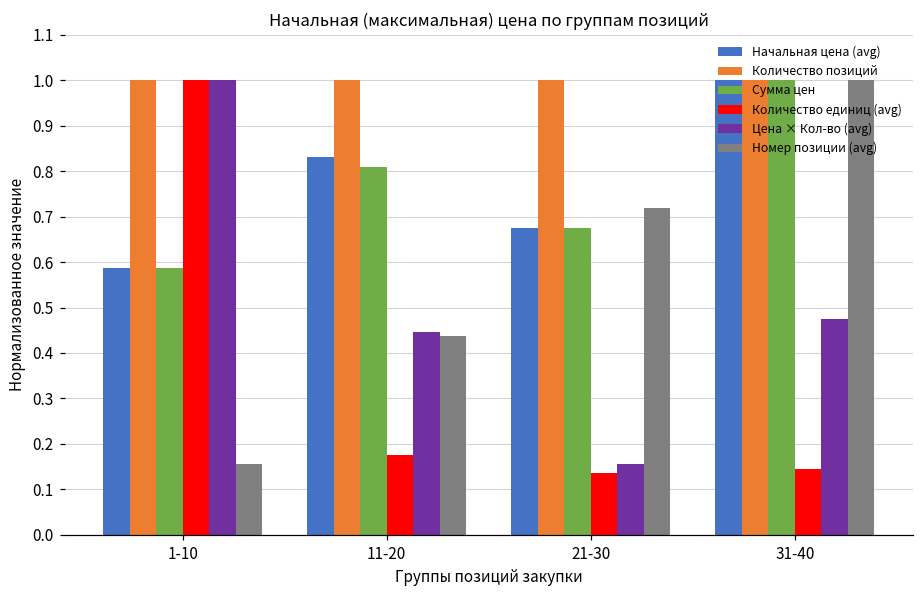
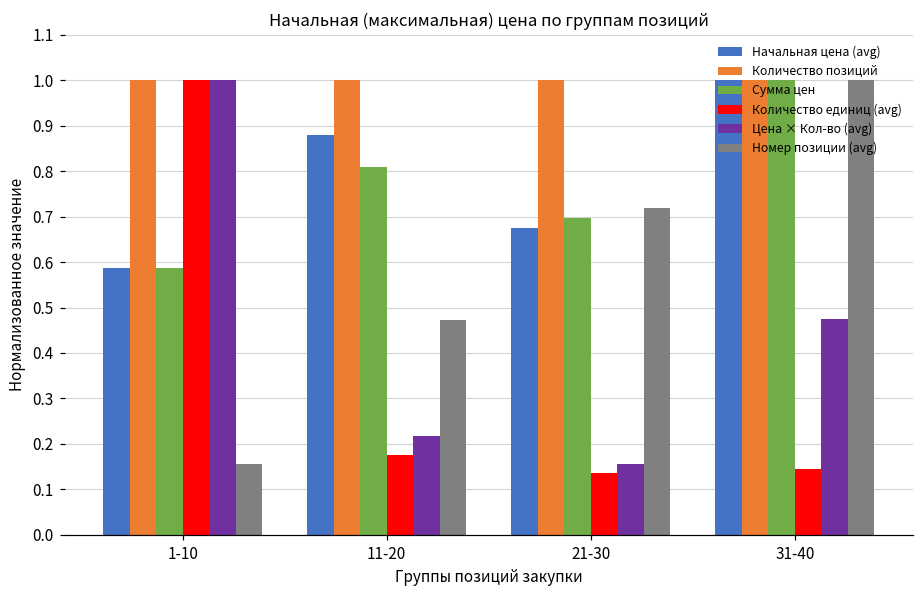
  {
    "Начальная цена (avg)": {
      "1-10": 0.59,
-     "11-20": 0.83,
+     "11-20": 0.88,
      "21-30": 0.68,
      "31-40": 1.00
    },
    "Количество позиций": {
      "1-10": 1.00,
      "11-20": 1.00,
      "21-30": 1.00,
      "31-40": 1.00
    },
    "Сумма цен": {
      "1-10": 0.59,
      "11-20": 0.81,
-     "21-30": 0.68,
+     "21-30": 0.70,
      "31-40": 1.00
    },
    "Количество единиц (avg)": {
      "1-10": 1.00,
      "11-20": 0.18,
      "21-30": 0.14,
      "31-40": 0.15
    },
    "Цена × Кол-во (avg)": {
      "1-10": 1.00,
-     "11-20": 0.45,
+     "11-20": 0.22,
      "21-30": 0.16,
      "31-40": 0.47
    },
    "Номер позиции (avg)": {
      "1-10": 0.15,
-     "11-20": 0.44,
+     "11-20": 0.47,
      "21-30": 0.72,
      "31-40": 1.00
    }
  }
